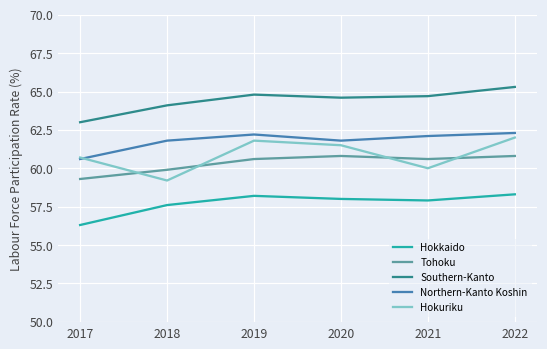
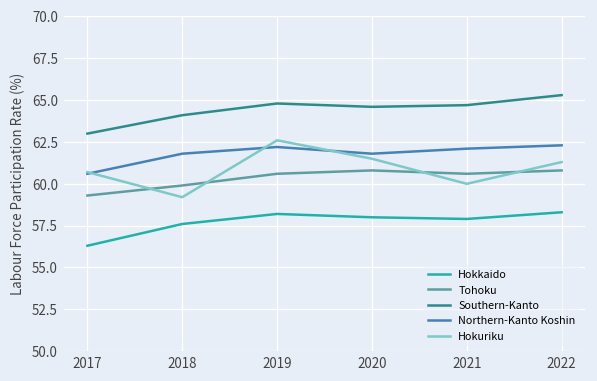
  {
    "Hokuriku": {
      "2018": 59.2,
-     "2019": 61.8,
+     "2019": 62.6,
      "2020": 61.5,
      "2021": 60.0,
-     "2022": 62.0
+     "2022": 61.3
    }
  }
